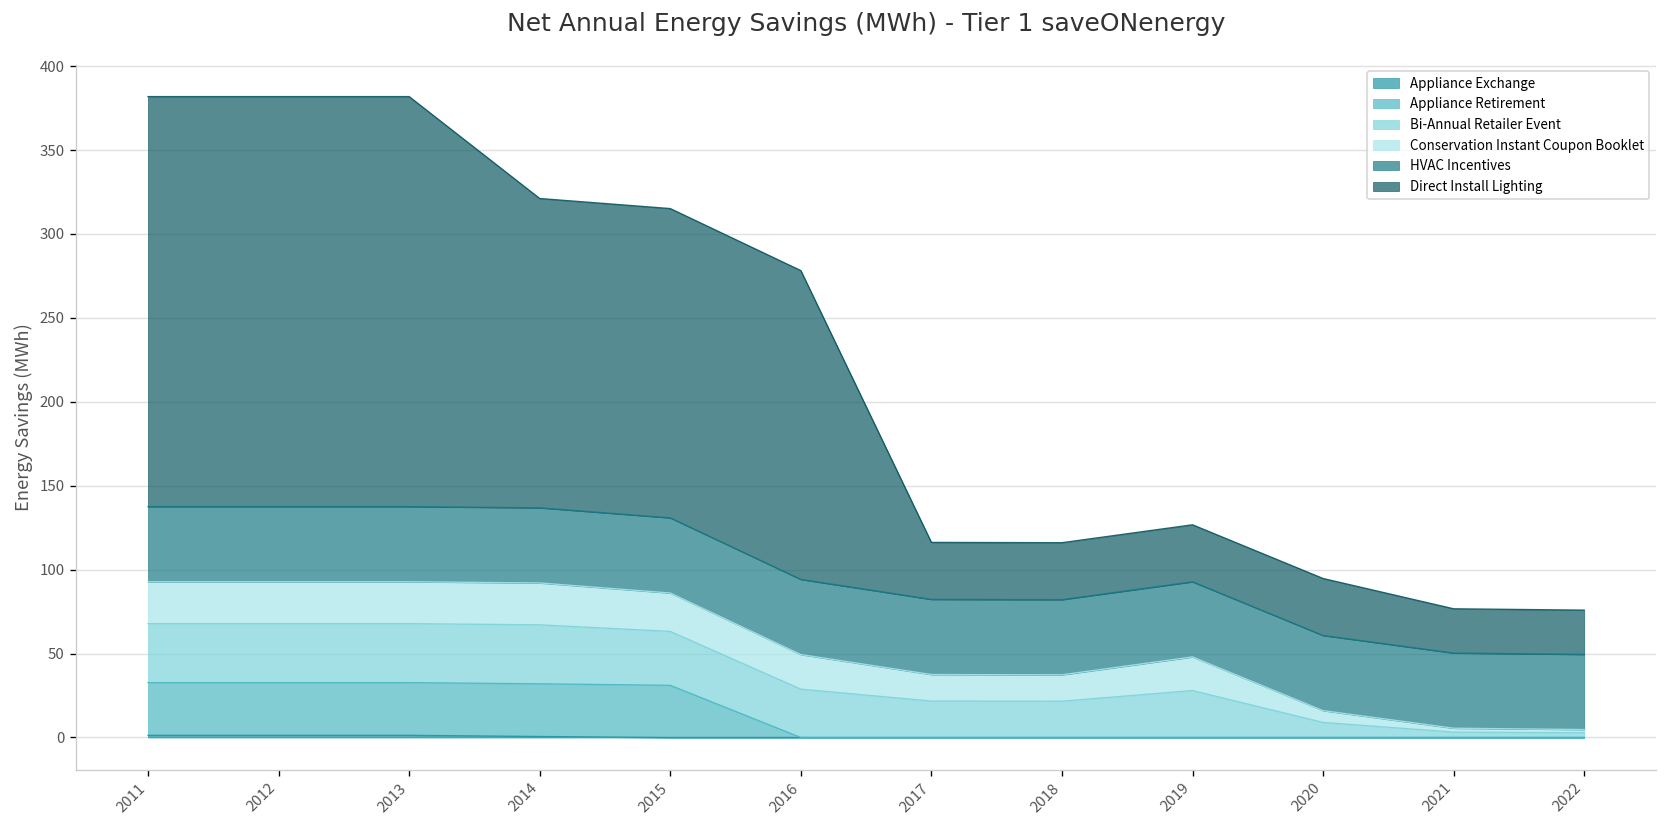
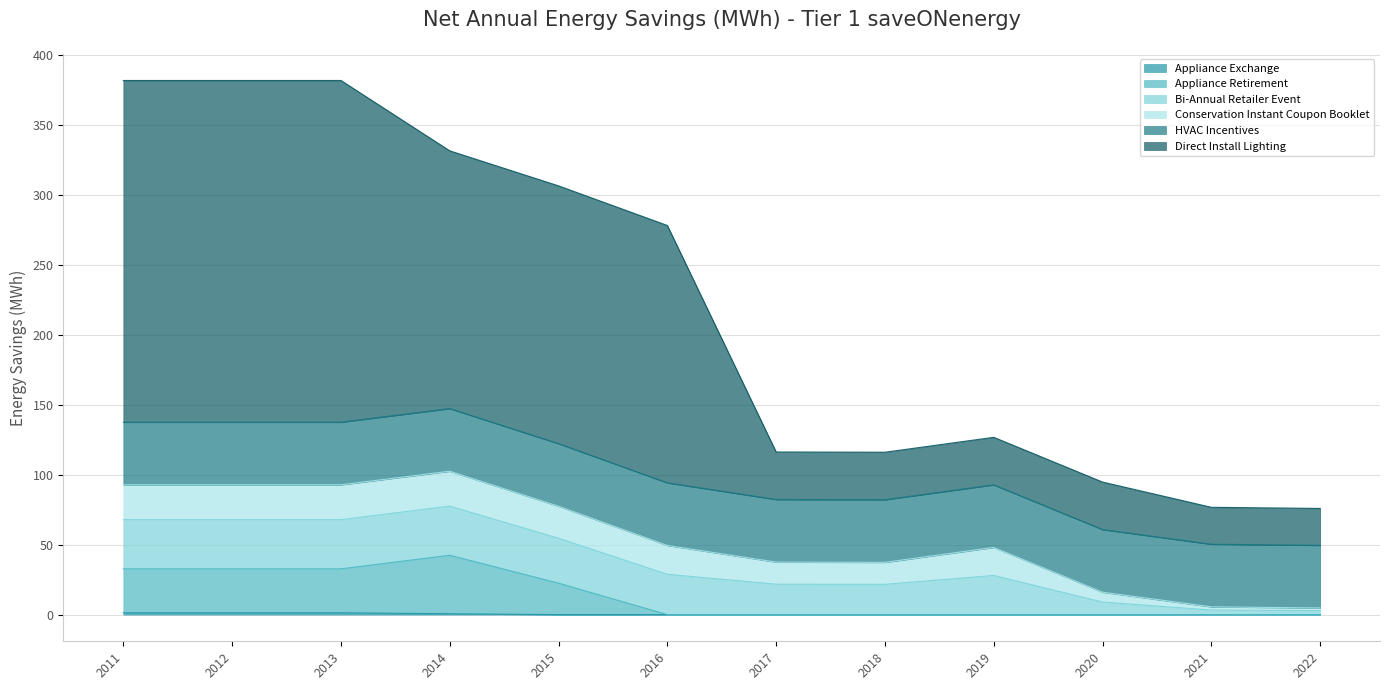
  {
    "Appliance Retirement": {
      "2011": 31,
      "2012": 31,
      "2013": 31,
-     "2014": 31,
-     "2015": 31
+     "2014": 42,
+     "2015": 22
    }
  }
